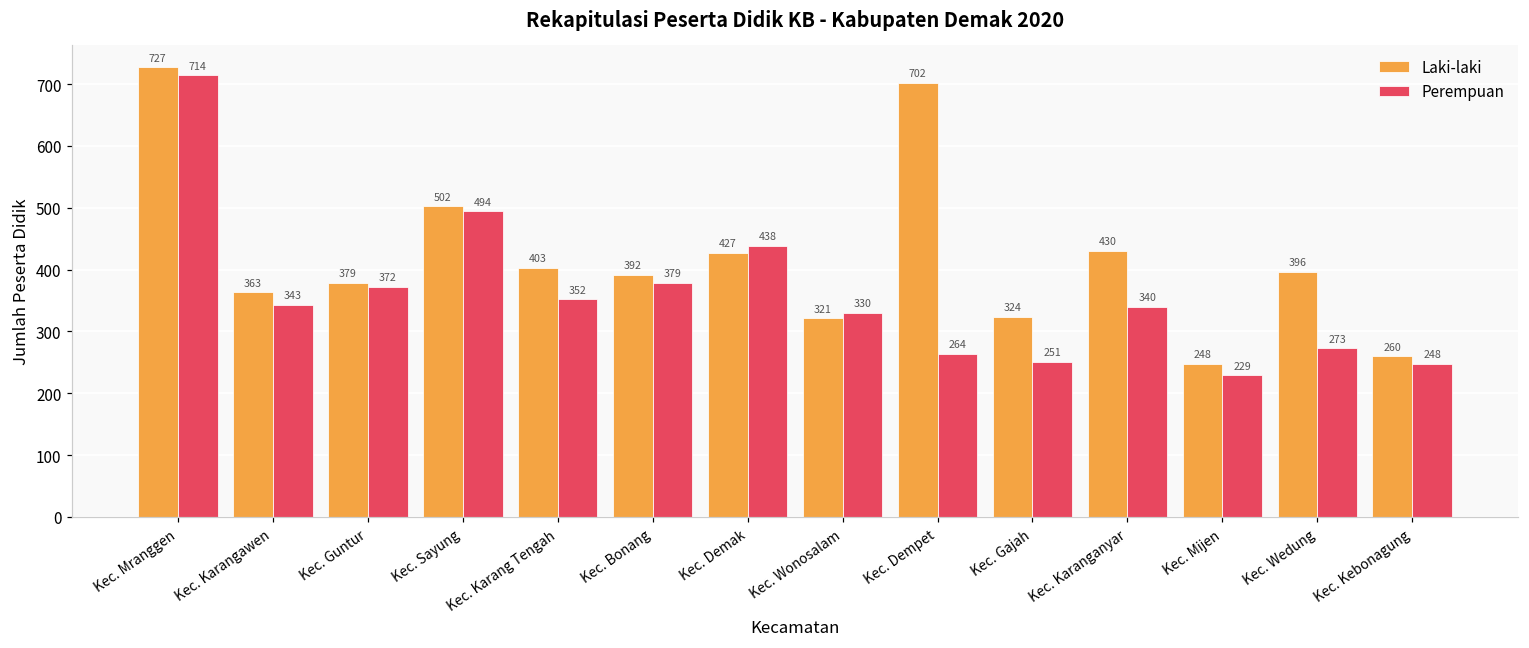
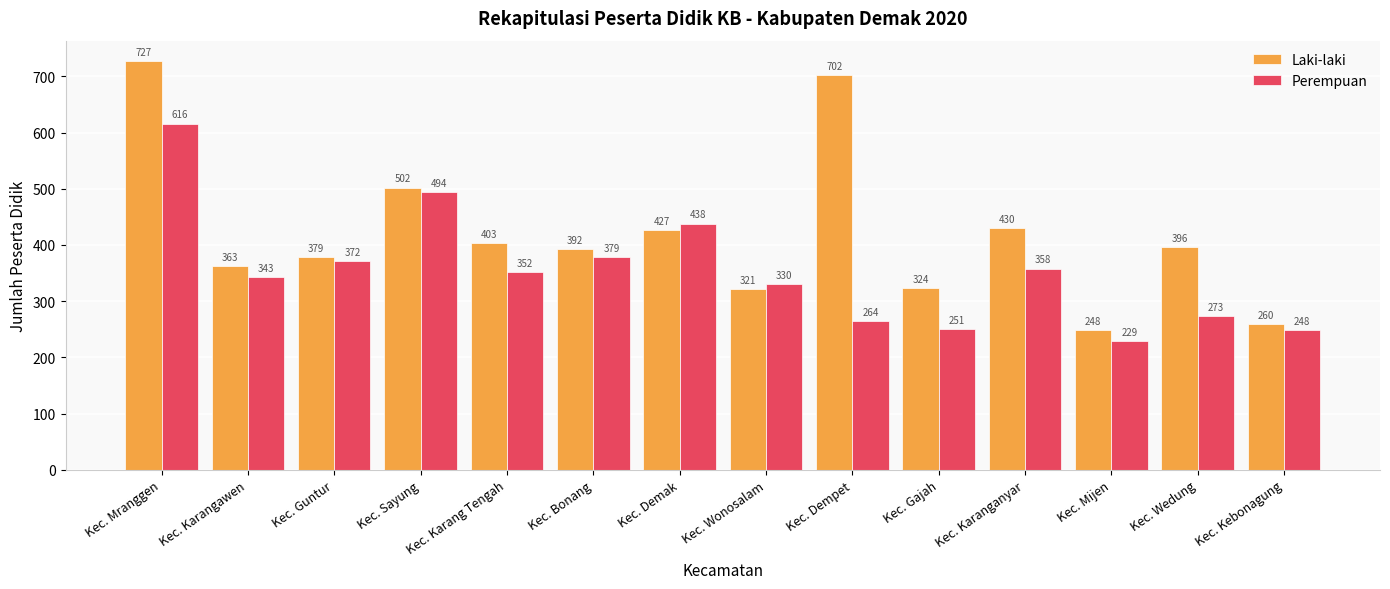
  {
    "Laki-laki": {
      "Kec. Mranggen": 727,
      "Kec. Karangawen": 363,
      "Kec. Guntur": 379,
      "Kec. Sayung": 502,
      "Kec. Karang Tengah": 403,
      "Kec. Bonang": 392,
      "Kec. Demak": 427,
      "Kec. Wonosalam": 321,
      "Kec. Dempet": 702,
      "Kec. Gajah": 324,
      "Kec. Karanganyar": 430,
      "Kec. Mijen": 248,
      "Kec. Wedung": 396,
      "Kec. Kebonagung": 260
    },
    "Perempuan": {
-     "Kec. Mranggen": 714,
+     "Kec. Mranggen": 616,
      "Kec. Karangawen": 343,
      "Kec. Guntur": 372,
      "Kec. Sayung": 494,
      "Kec. Karang Tengah": 352,
      "Kec. Bonang": 379,
      "Kec. Demak": 438,
      "Kec. Wonosalam": 330,
      "Kec. Dempet": 264,
      "Kec. Gajah": 251,
-     "Kec. Karanganyar": 340,
+     "Kec. Karanganyar": 358,
      "Kec. Mijen": 229,
      "Kec. Wedung": 273,
      "Kec. Kebonagung": 248
    }
  }
